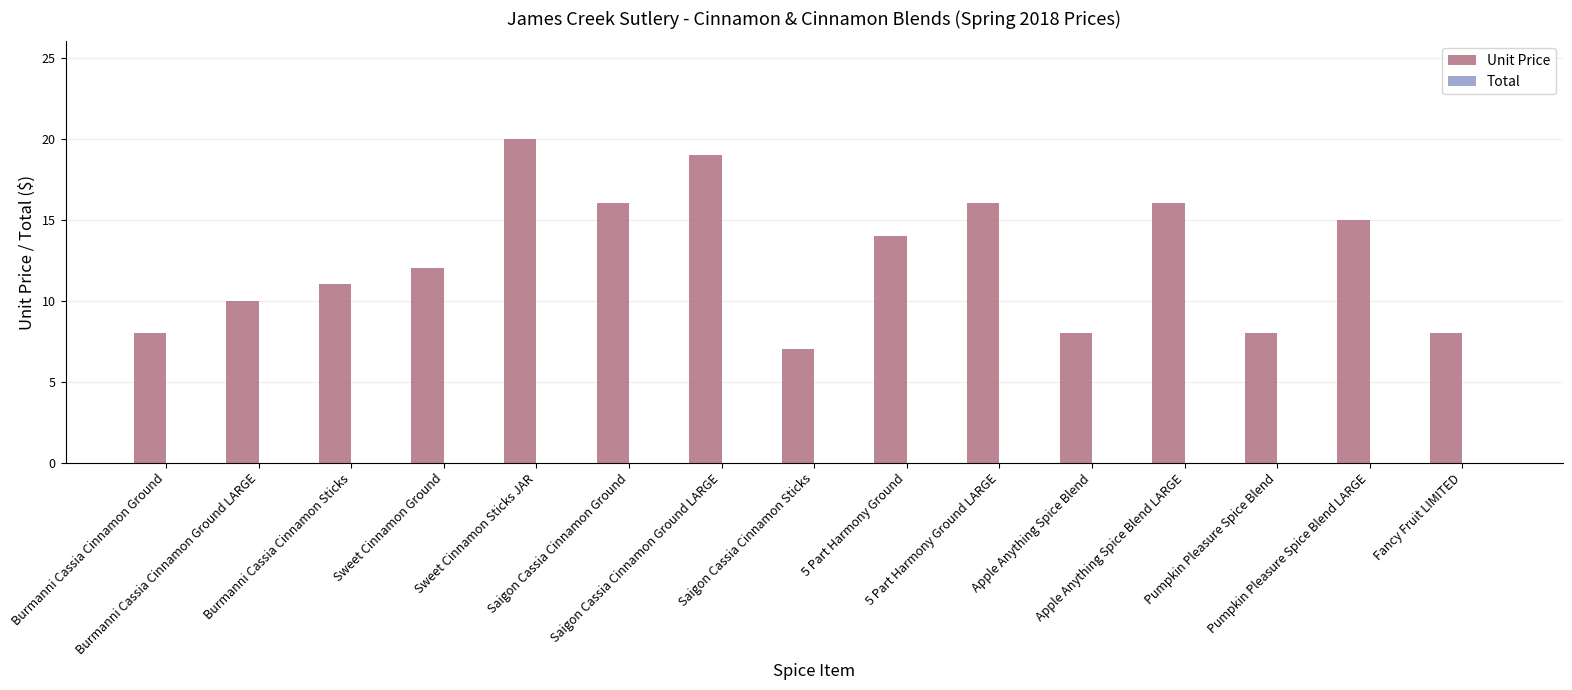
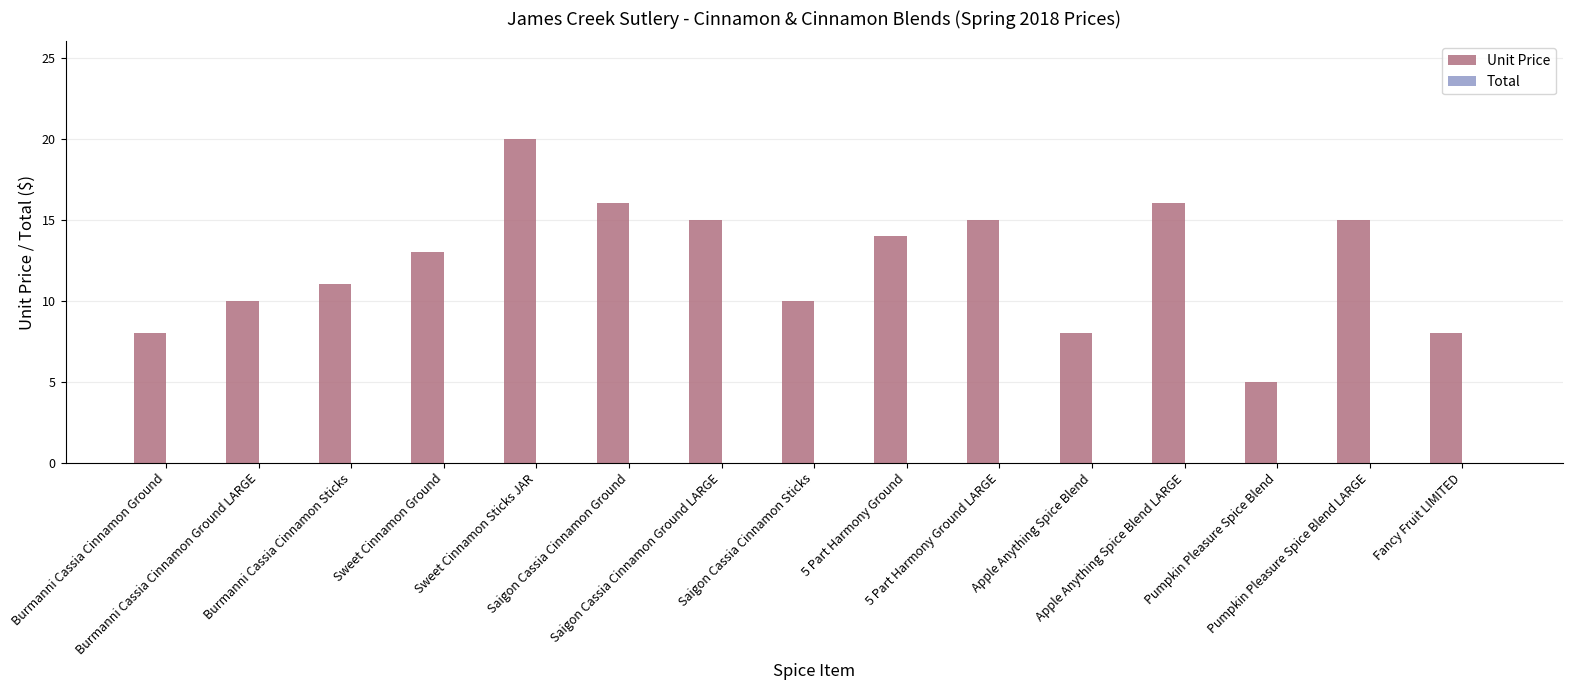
  {
    "Unit Price": {
      "Burmanni Cassia Cinnamon Ground": 8,
      "Burmanni Cassia Cinnamon Ground LARGE": 10,
      "Burmanni Cassia Cinnamon Sticks": 11,
-     "Sweet Cinnamon Ground": 12,
+     "Sweet Cinnamon Ground": 13,
      "Sweet Cinnamon Sticks JAR": 20,
      "Saigon Cassia Cinnamon Ground": 16,
-     "Saigon Cassia Cinnamon Ground LARGE": 19,
-     "Saigon Cassia Cinnamon Sticks": 7,
+     "Saigon Cassia Cinnamon Ground LARGE": 15,
+     "Saigon Cassia Cinnamon Sticks": 10,
      "5 Part Harmony Ground": 14,
-     "5 Part Harmony Ground LARGE": 16,
+     "5 Part Harmony Ground LARGE": 15,
      "Apple Anything Spice Blend": 8,
      "Apple Anything Spice Blend LARGE": 16,
-     "Pumpkin Pleasure Spice Blend": 8,
+     "Pumpkin Pleasure Spice Blend": 5,
      "Pumpkin Pleasure Spice Blend LARGE": 15,
      "Fancy Fruit LIMITED": 8
    },
    "Total": {
      "Burmanni Cassia Cinnamon Ground": 0,
      "Burmanni Cassia Cinnamon Ground LARGE": 0,
      "Burmanni Cassia Cinnamon Sticks": 0,
      "Sweet Cinnamon Ground": 0,
      "Sweet Cinnamon Sticks JAR": 0,
      "Saigon Cassia Cinnamon Ground": 0,
      "Saigon Cassia Cinnamon Ground LARGE": 0,
      "Saigon Cassia Cinnamon Sticks": 0,
      "5 Part Harmony Ground": 0,
      "5 Part Harmony Ground LARGE": 0,
      "Apple Anything Spice Blend": 0,
      "Apple Anything Spice Blend LARGE": 0,
      "Pumpkin Pleasure Spice Blend": 0,
      "Pumpkin Pleasure Spice Blend LARGE": 0,
      "Fancy Fruit LIMITED": 0
    }
  }
